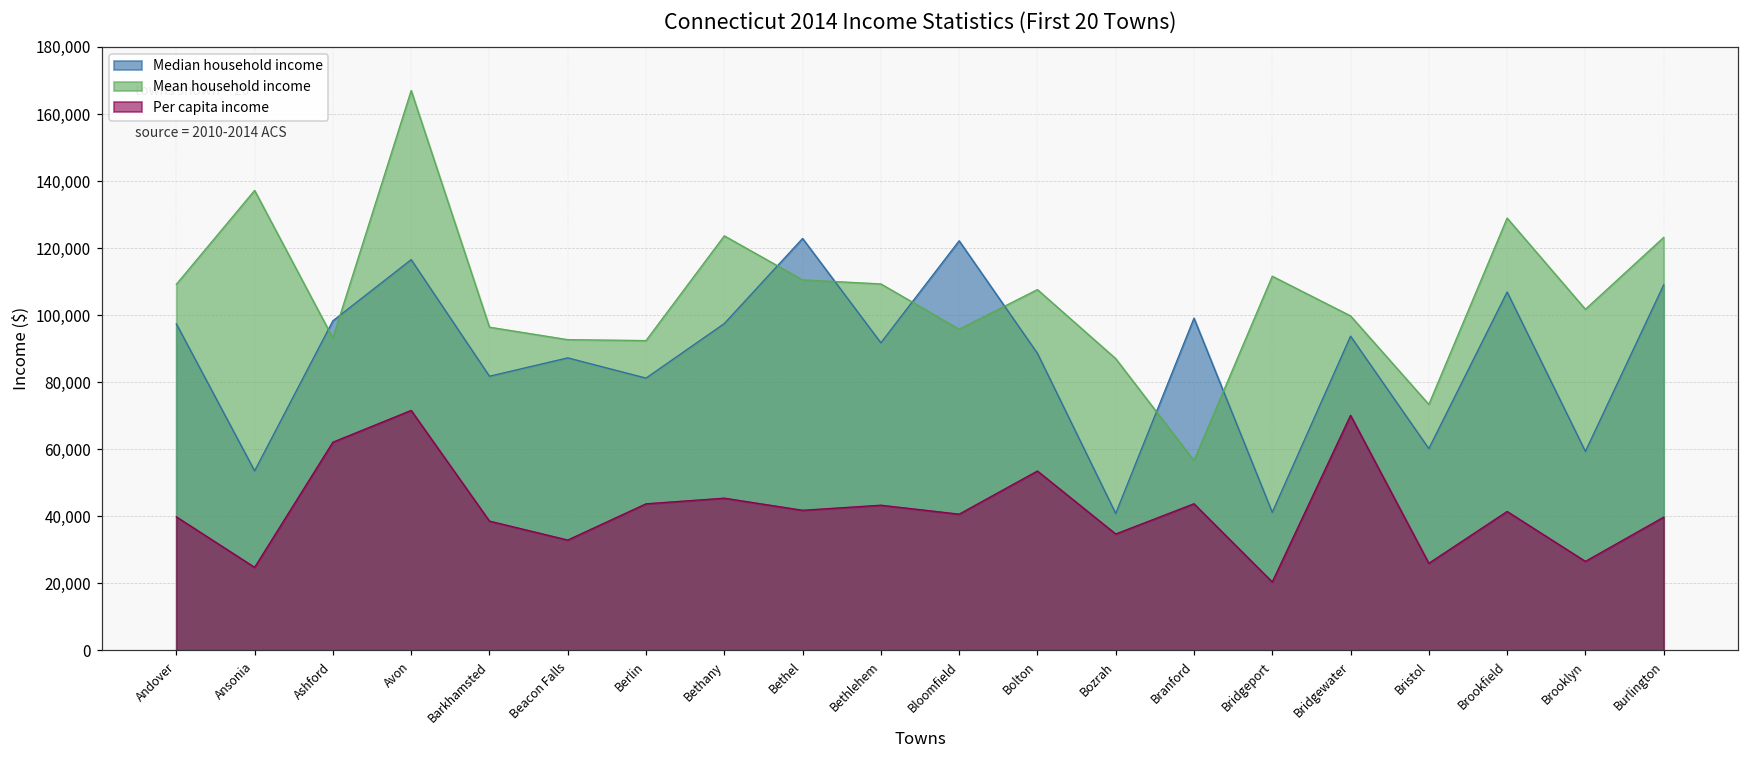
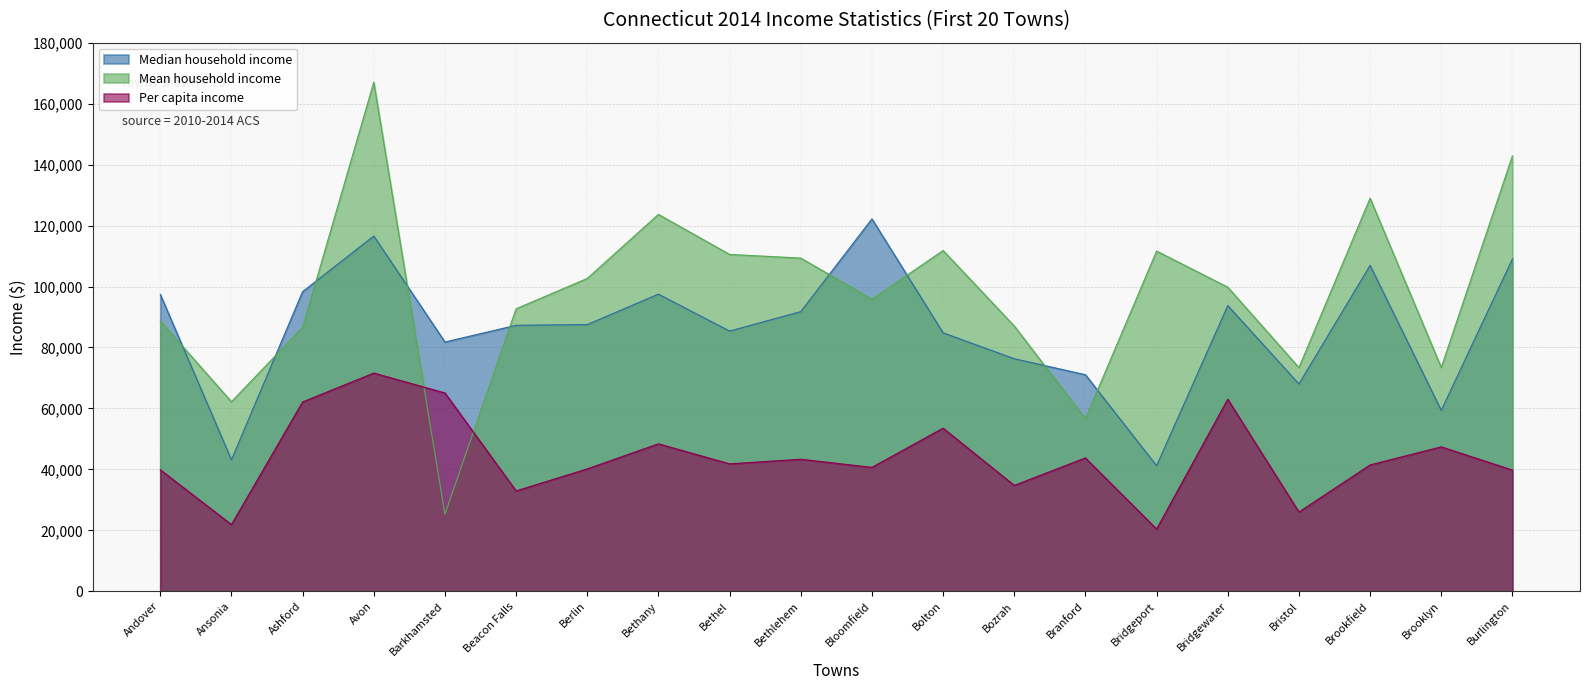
  {
    "Median household income": {
      "Andover": "97,000",
-     "Ansonia": "54,000",
+     "Ansonia": "43,000",
      "Ashford": "98,000",
      "Avon": "117,000",
      "Barkhamsted": "82,000",
      "Beacon Falls": "87,000",
-     "Berlin": "81,000",
+     "Berlin": "88,000",
      "Bethany": "98,000",
-     "Bethel": "123,000",
+     "Bethel": "85,000",
      "Bethlehem": "92,000",
      "Bloomfield": "122,000",
-     "Bolton": "89,000",
-     "Bozrah": "41,000",
-     "Branford": "99,000",
+     "Bolton": "85,000",
+     "Bozrah": "76,000",
+     "Branford": "71,000",
      "Bridgeport": "41,000",
      "Bridgewater": "94,000",
-     "Bristol": "60,000",
+     "Bristol": "68,000",
      "Brookfield": "107,000",
      "Brooklyn": "59,000",
      "Burlington": "109,000"
    },
    "Mean household income": {
-     "Andover": "109,000",
-     "Ansonia": "137,000",
-     "Ashford": "93,000",
+     "Andover": "89,000",
+     "Ansonia": "62,000",
+     "Ashford": "87,000",
      "Avon": "167,000",
-     "Barkhamsted": "96,000",
+     "Barkhamsted": "25,000",
      "Beacon Falls": "93,000",
-     "Berlin": "92,000",
+     "Berlin": "103,000",
      "Bethany": "124,000",
      "Bethel": "111,000",
      "Bethlehem": "109,000",
      "Bloomfield": "96,000",
-     "Bolton": "108,000",
+     "Bolton": "112,000",
      "Bozrah": "87,000",
      "Branford": "57,000",
      "Bridgeport": "112,000",
      "Bridgewater": "100,000",
      "Bristol": "73,000",
      "Brookfield": "129,000",
-     "Brooklyn": "102,000",
-     "Burlington": "123,000"
+     "Brooklyn": "73,000",
+     "Burlington": "143,000"
    },
    "Per capita income": {
      "Andover": "40,000",
-     "Ansonia": "25,000",
+     "Ansonia": "22,000",
      "Ashford": "62,000",
      "Avon": "72,000",
-     "Barkhamsted": "39,000",
+     "Barkhamsted": "65,000",
      "Beacon Falls": "33,000",
-     "Berlin": "44,000",
-     "Bethany": "45,000",
+     "Berlin": "40,000",
+     "Bethany": "48,000",
      "Bethel": "42,000",
      "Bethlehem": "43,000",
      "Bloomfield": "41,000",
      "Bolton": "54,000",
      "Bozrah": "35,000",
      "Branford": "44,000",
      "Bridgeport": "20,000",
-     "Bridgewater": "70,000",
+     "Bridgewater": "63,000",
      "Bristol": "26,000",
      "Brookfield": "41,000",
-     "Brooklyn": "27,000",
+     "Brooklyn": "47,000",
      "Burlington": "40,000"
    }
  }
